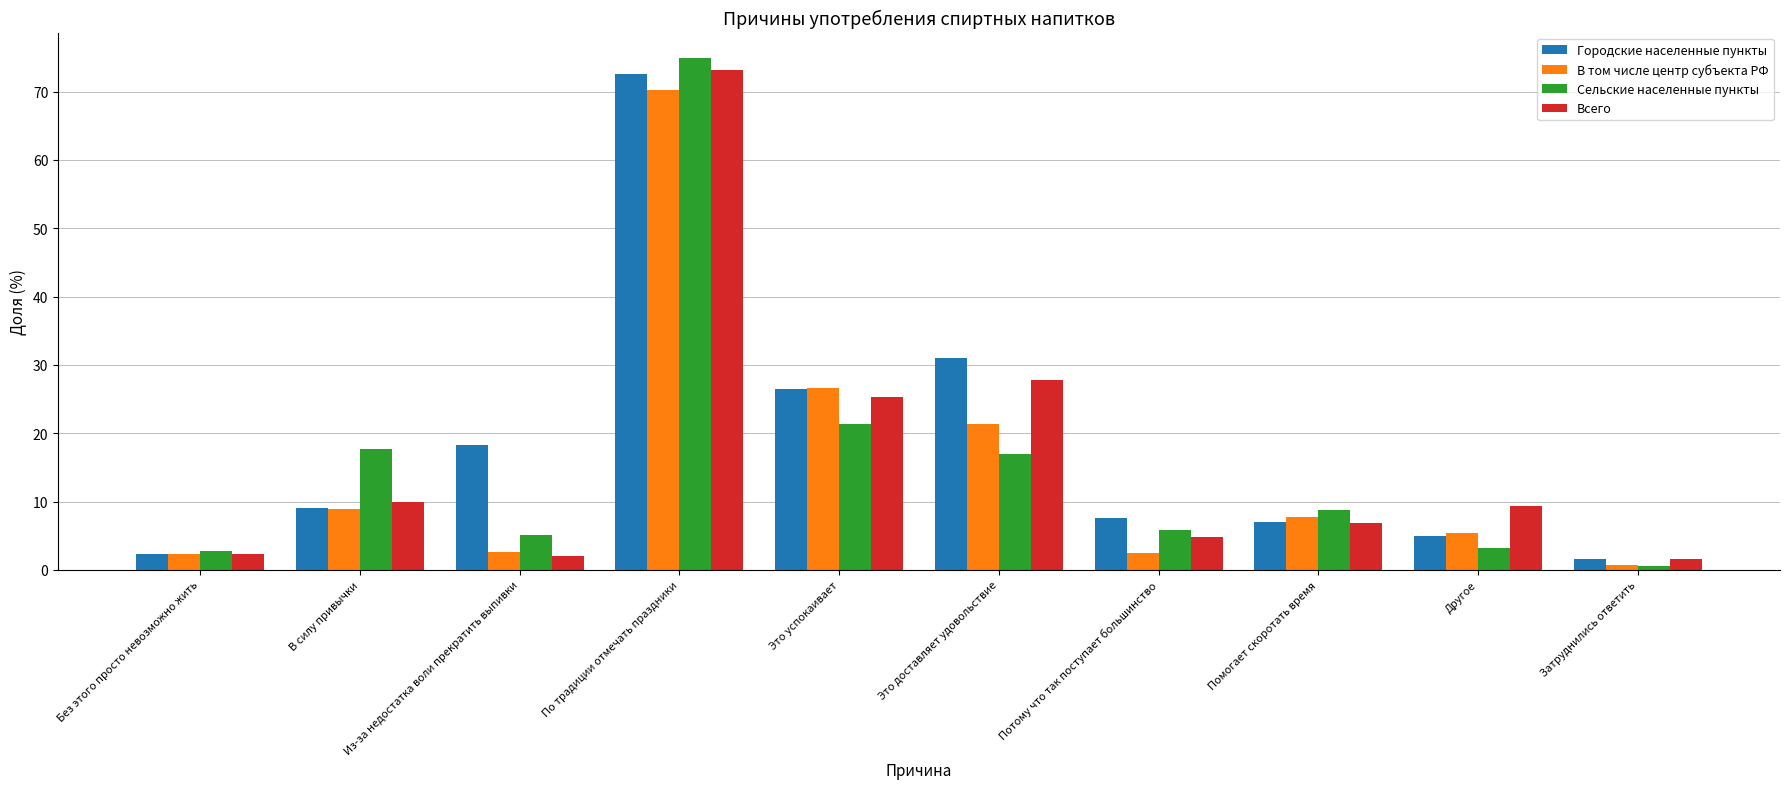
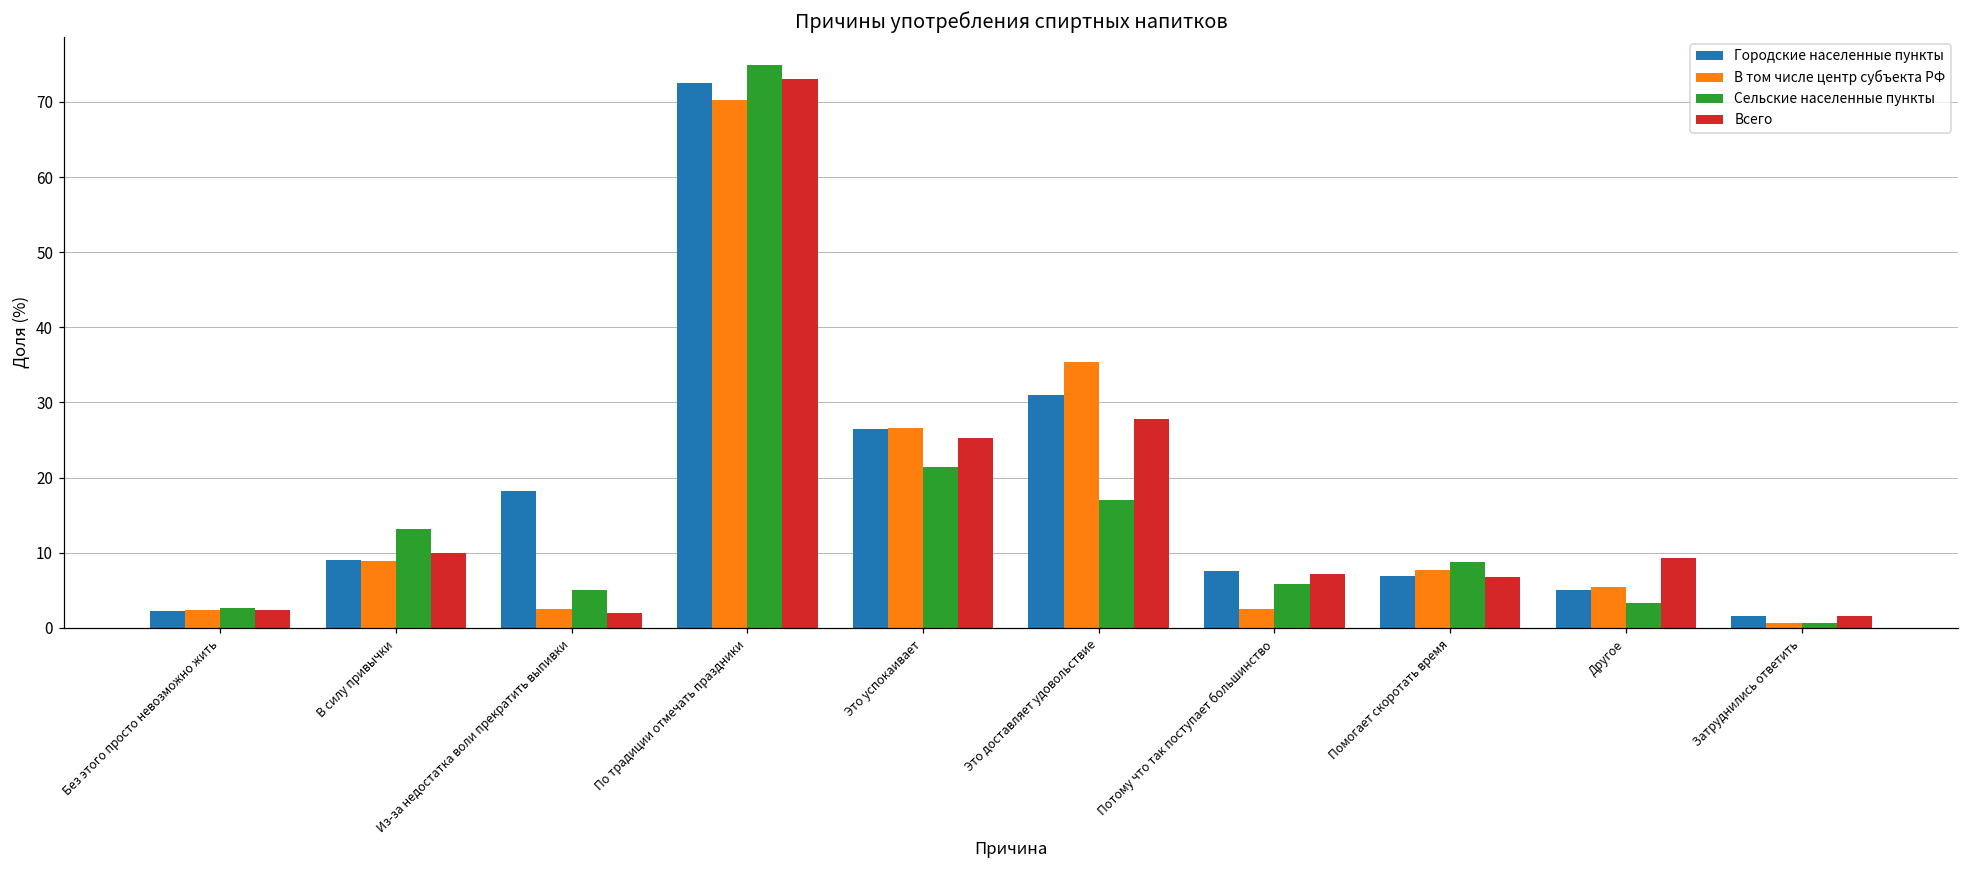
  {
    "Городские населенные пункты": {
      "Без этого просто невозможно жить": 2,
      "В силу привычки": 9,
      "Из-за недостатка воли прекратить выпивки": 18,
      "По традиции отмечать праздники": 73,
      "Это успокаивает": 26,
      "Это доставляет удовольствие": 31,
      "Потому что так поступает большинство": 8,
      "Помогает скоротать время": 7,
      "Другое": 5,
      "Затруднились ответить": 2
    },
    "В том числе центр субъекта РФ": {
      "Без этого просто невозможно жить": 2,
      "В силу привычки": 9,
      "Из-за недостатка воли прекратить выпивки": 3,
      "По традиции отмечать праздники": 70,
      "Это успокаивает": 27,
-     "Это доставляет удовольствие": 21,
+     "Это доставляет удовольствие": 35,
      "Потому что так поступает большинство": 2,
      "Помогает скоротать время": 8,
      "Другое": 5,
      "Затруднились ответить": 1
    },
    "Сельские населенные пункты": {
      "Без этого просто невозможно жить": 3,
-     "В силу привычки": 18,
+     "В силу привычки": 13,
      "Из-за недостатка воли прекратить выпивки": 5,
      "По традиции отмечать праздники": 75,
      "Это успокаивает": 21,
      "Это доставляет удовольствие": 17,
      "Потому что так поступает большинство": 6,
      "Помогает скоротать время": 9,
      "Другое": 3,
      "Затруднились ответить": 1
    },
    "Всего": {
      "Без этого просто невозможно жить": 2,
      "В силу привычки": 10,
      "Из-за недостатка воли прекратить выпивки": 2,
      "По традиции отмечать праздники": 73,
      "Это успокаивает": 25,
      "Это доставляет удовольствие": 28,
-     "Потому что так поступает большинство": 5,
+     "Потому что так поступает большинство": 7,
      "Помогает скоротать время": 7,
      "Другое": 9,
      "Затруднились ответить": 2
    }
  }
